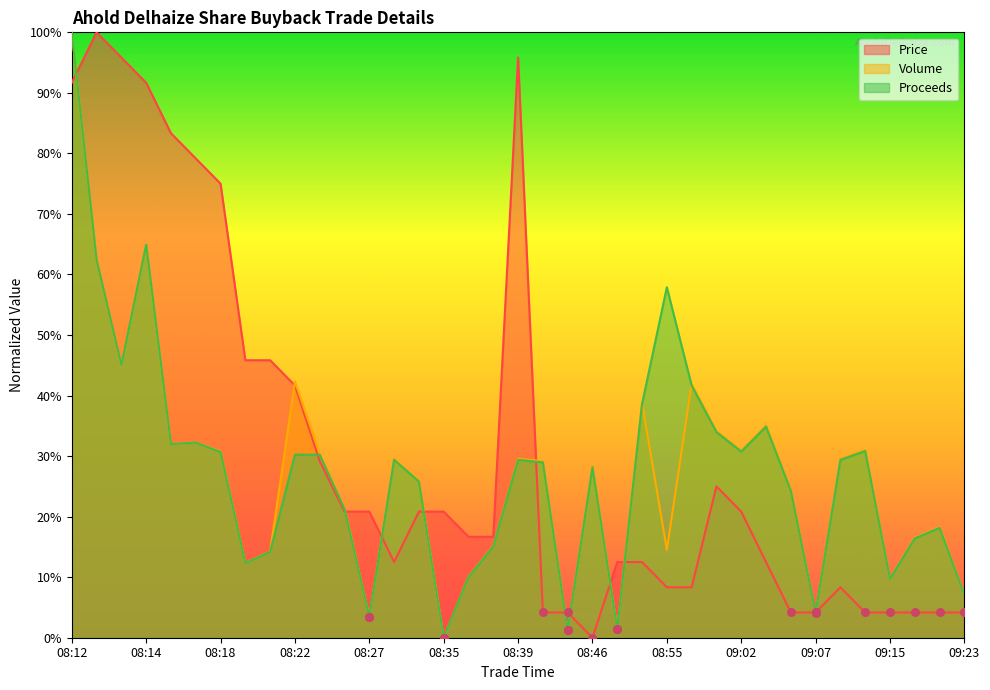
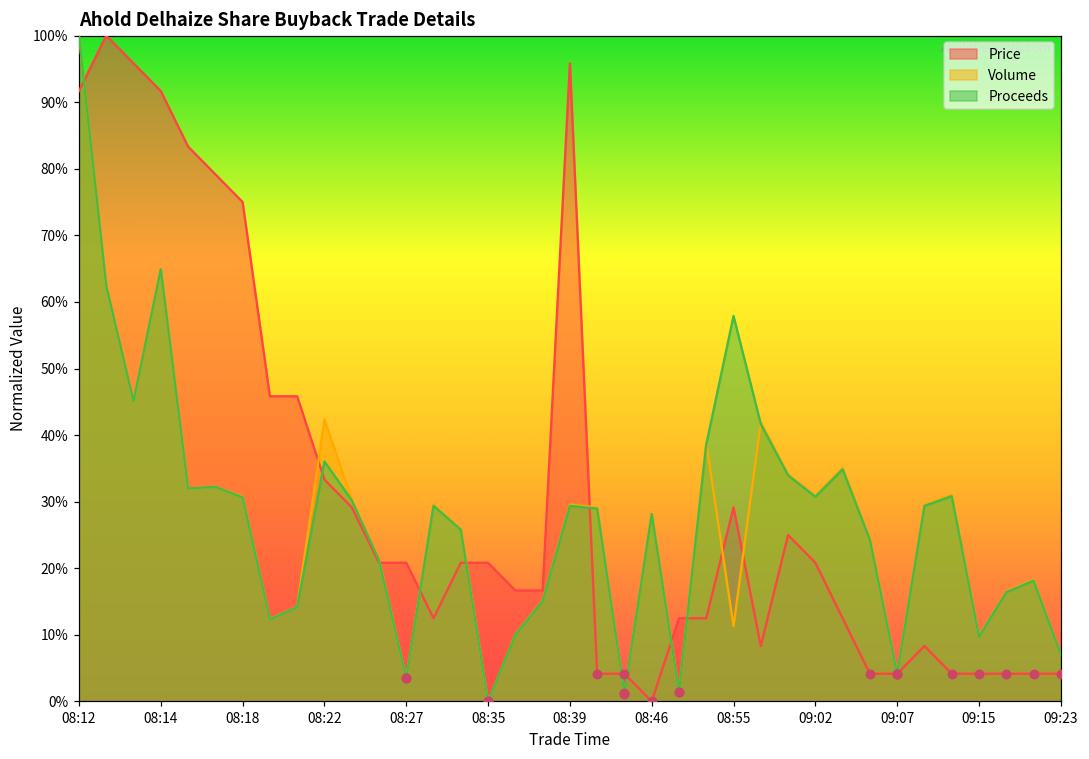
  {
    "Price": {
      "08:12": "92%",
      "08:18": "75%",
-     "08:22": "42%",
+     "08:22": "33%",
      "08:39": "96%",
-     "08:55": "8%"
+     "08:55": "29%"
    },
    "Volume": {
      "08:22": "42%",
-     "08:55": "15%"
+     "08:55": "11%"
    },
    "Proceeds": {
-     "08:22": "30%",
+     "08:22": "36%",
      "08:55": "58%"
    }
  }
